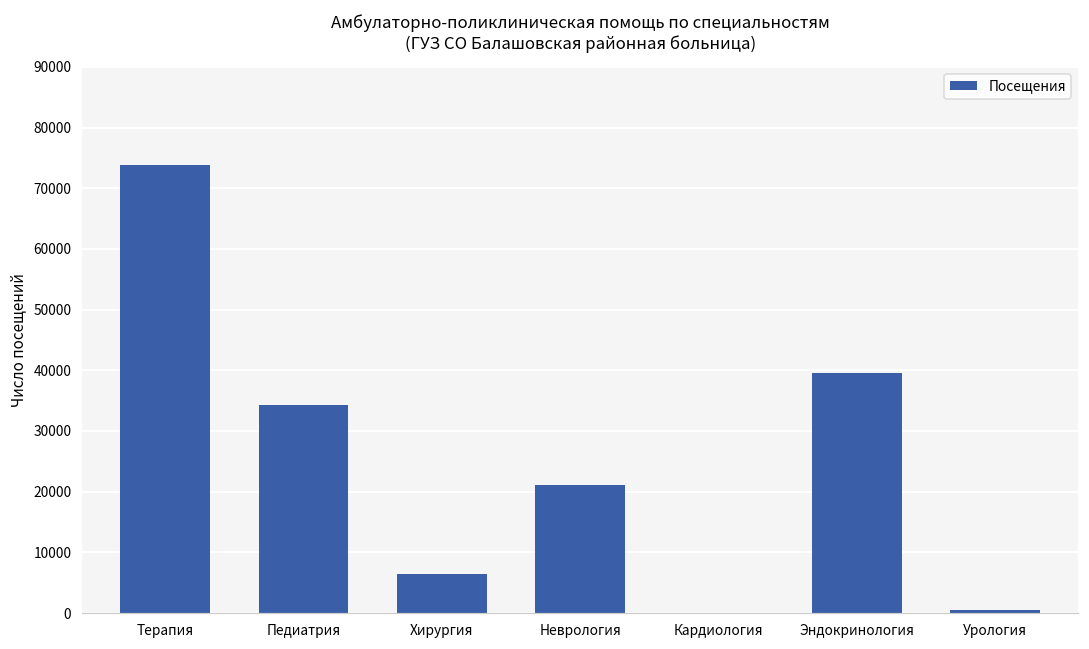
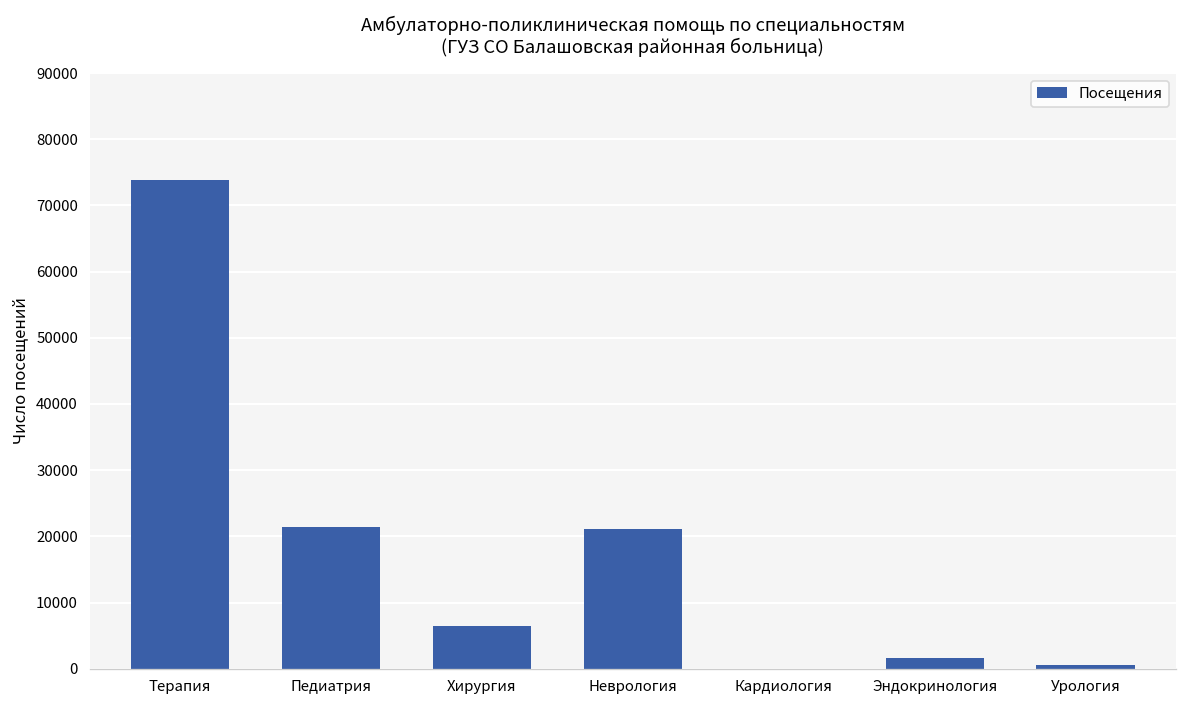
  {
    "Терапия": 74000,
-   "Педиатрия": 34000,
+   "Педиатрия": 21000,
    "Хирургия": 6000,
    "Неврология": 21000,
-   "Эндокринология": 40000,
+   "Эндокринология": 2000,
    "Урология": 1000
  }
